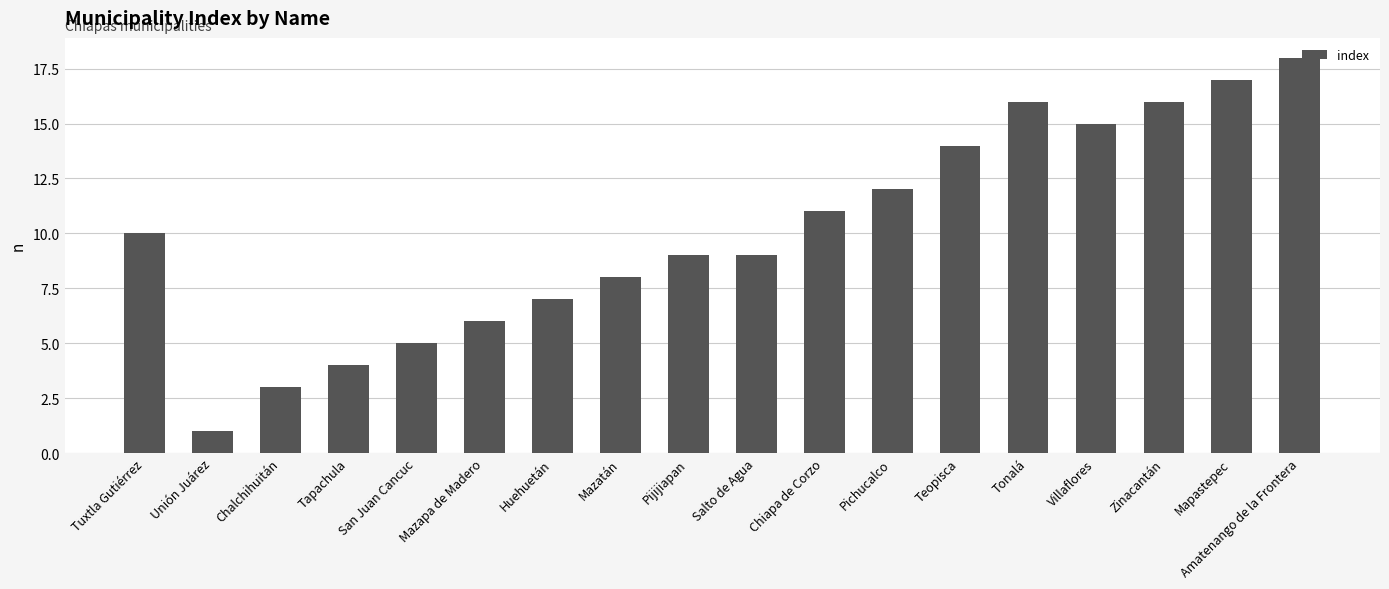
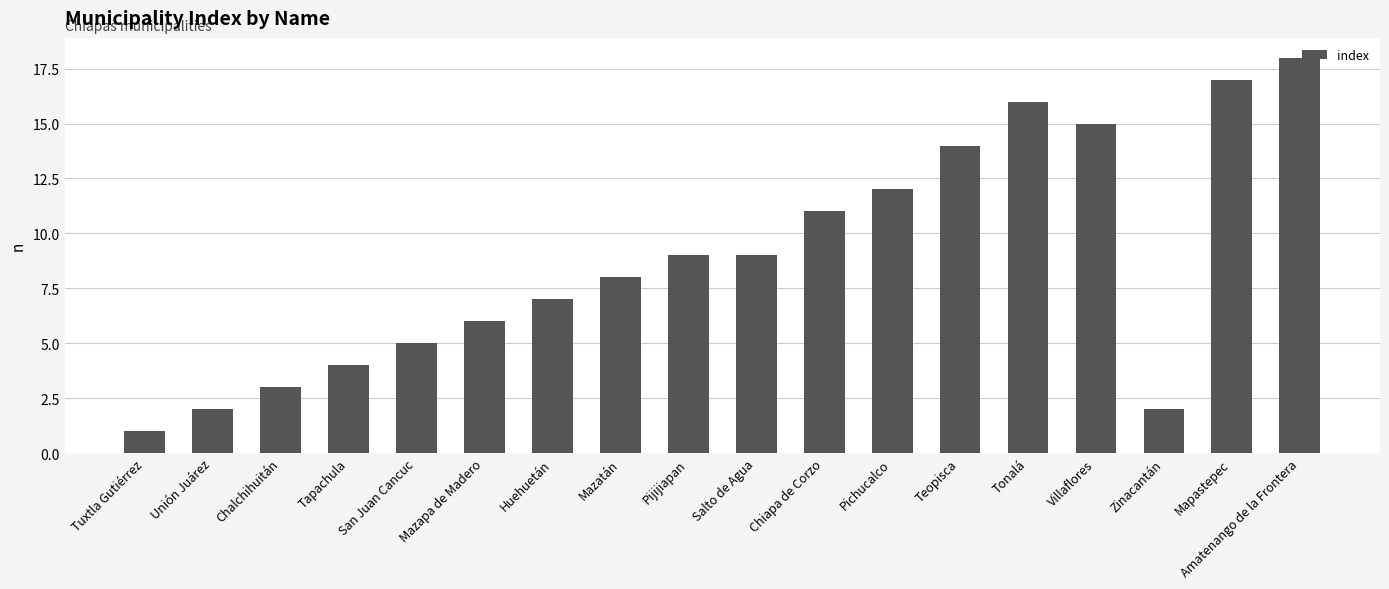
  {
-   "Tuxtla Gutiérrez": 10,
-   "Unión Juárez": 1,
+   "Tuxtla Gutiérrez": 1,
+   "Unión Juárez": 2,
    "Chalchihuitán": 3,
    "Tapachula": 4,
    "San Juan Cancuc": 5,
    "Mazapa de Madero": 6,
    "Huehuetán": 7,
    "Mazatán": 8,
    "Pijijiapan": 9,
    "Salto de Agua": 9,
    "Chiapa de Corzo": 11,
    "Pichucalco": 12,
    "Teopisca": 14,
    "Tonalá": 16,
    "Villaflores": 15,
-   "Zinacantán": 16,
+   "Zinacantán": 2,
    "Mapastepec": 17,
    "Amatenango de la Frontera": 18
  }
